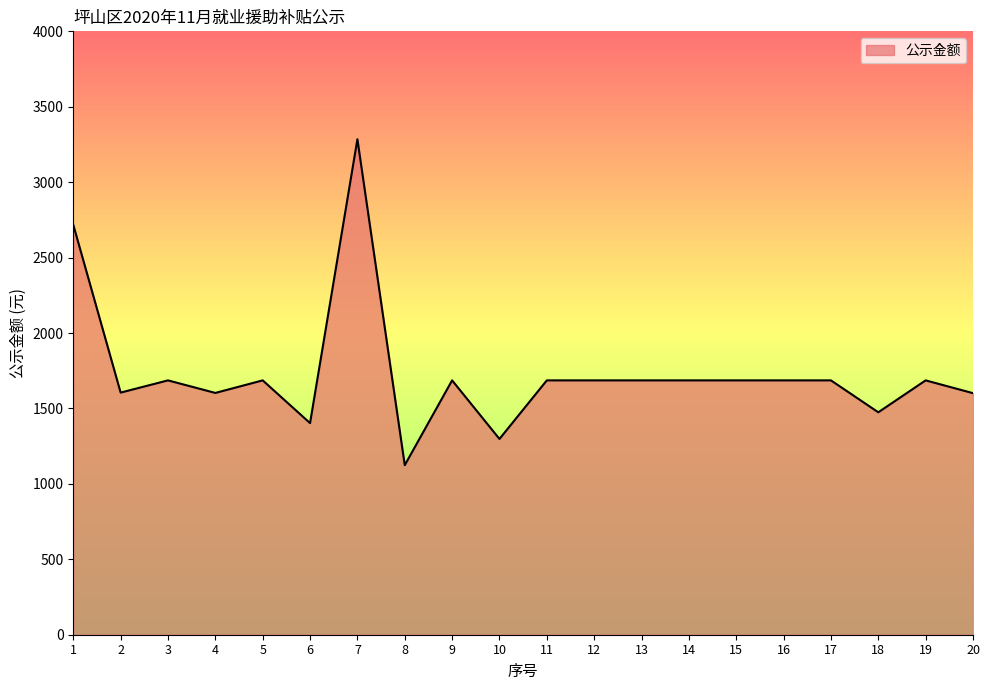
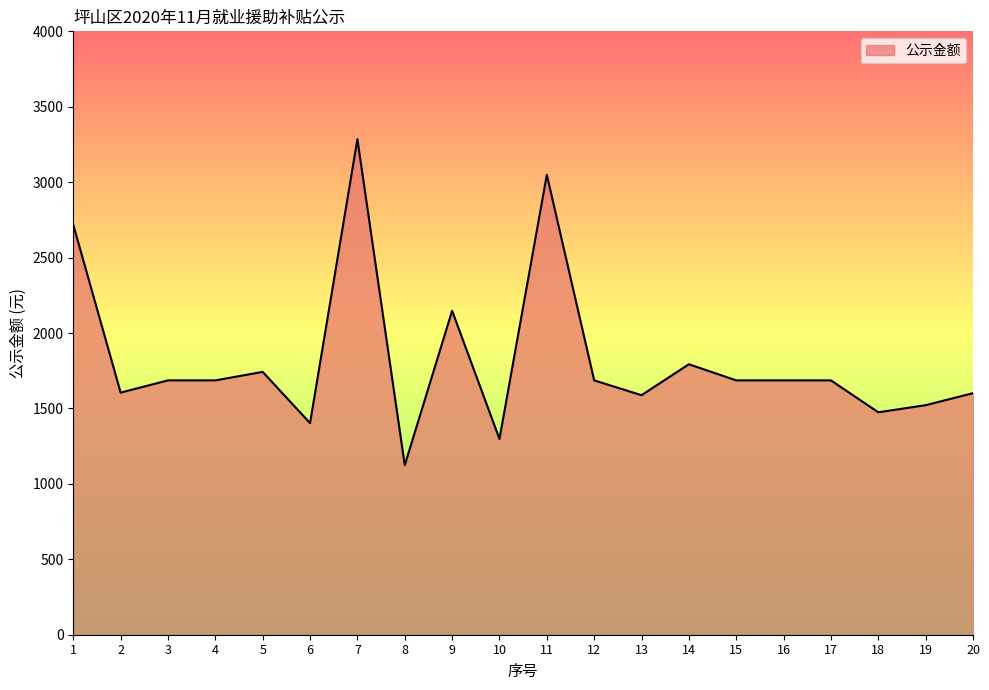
  {
    "1": 2720,
    "2": 1610,
    "3": 1690,
-   "4": 1600,
-   "5": 1690,
+   "4": 1690,
+   "5": 1740,
    "6": 1400,
    "7": 3280,
    "8": 1120,
-   "9": 1690,
+   "9": 2150,
    "10": 1300,
-   "11": 1690,
+   "11": 3050,
    "12": 1690,
-   "13": 1690,
-   "14": 1690,
+   "13": 1590,
+   "14": 1790,
    "15": 1690,
    "16": 1690,
    "17": 1690,
    "18": 1470,
-   "19": 1690,
+   "19": 1520,
    "20": 1600
  }
